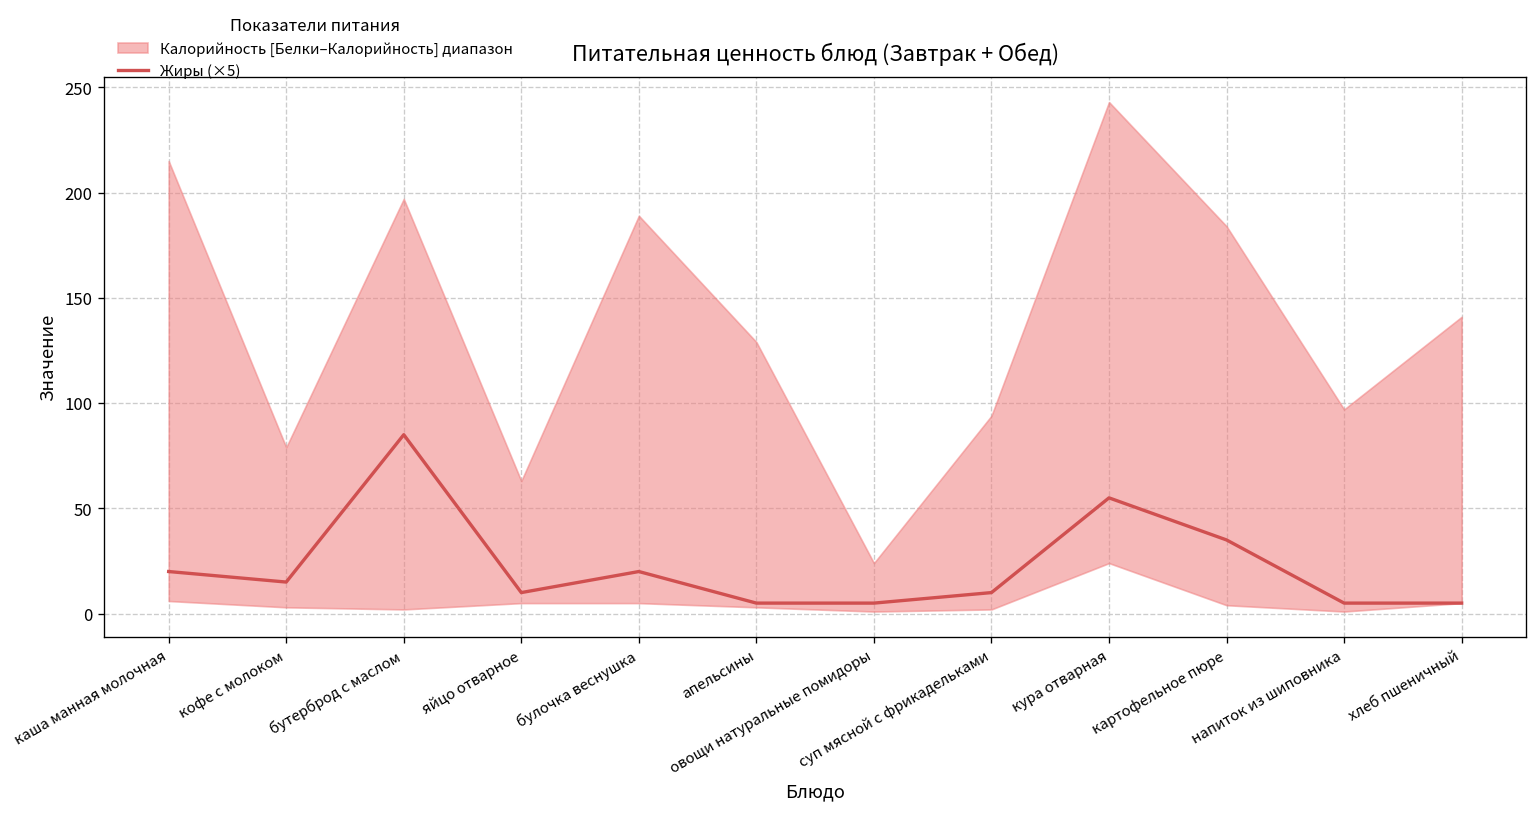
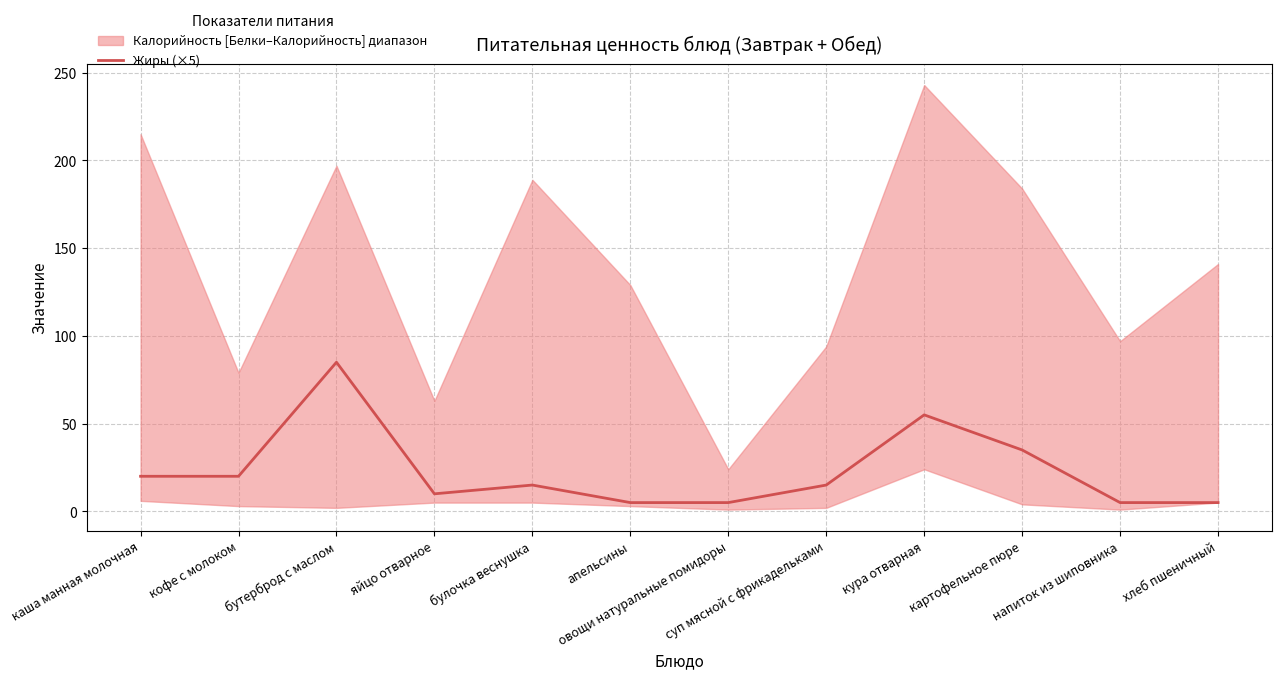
  {
    "Жиры (×5)": {
      "каша манная молочная": 20,
-     "кофе с молоком": 15,
+     "кофе с молоком": 20,
      "бутерброд с маслом": 85,
      "яйцо отварное": 10,
-     "булочка веснушка": 20,
+     "булочка веснушка": 15,
      "апельсины": 5,
      "овощи натуральные помидоры": 5,
-     "суп мясной с фрикадельками": 10,
+     "суп мясной с фрикадельками": 15,
      "кура отварная": 55,
      "картофельное пюре": 35,
      "напиток из шиповника": 5,
      "хлеб пшеничный": 5
    }
  }
